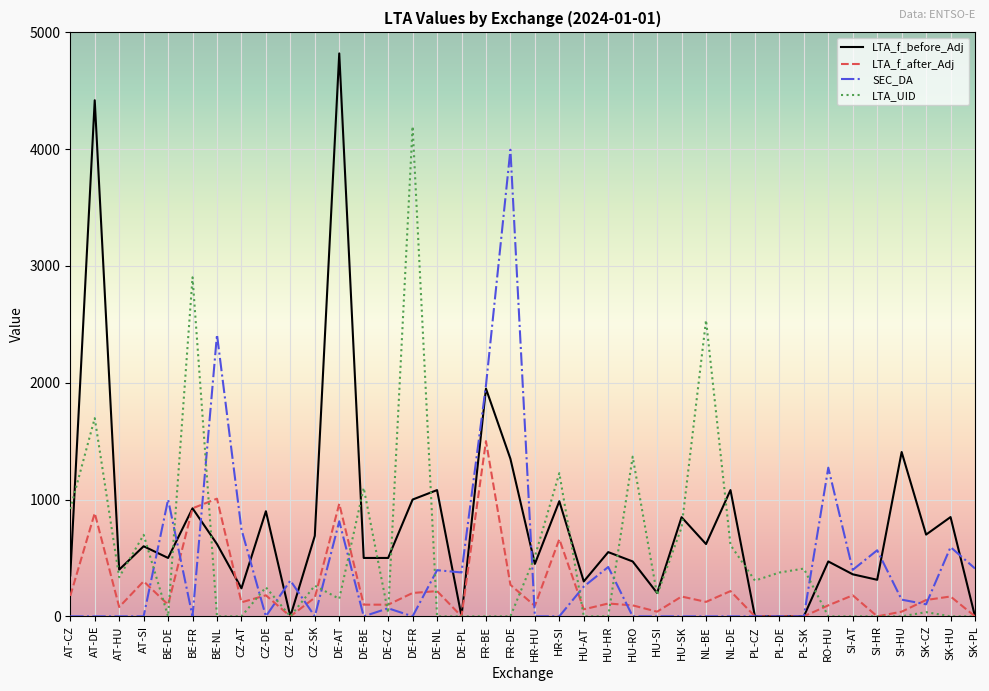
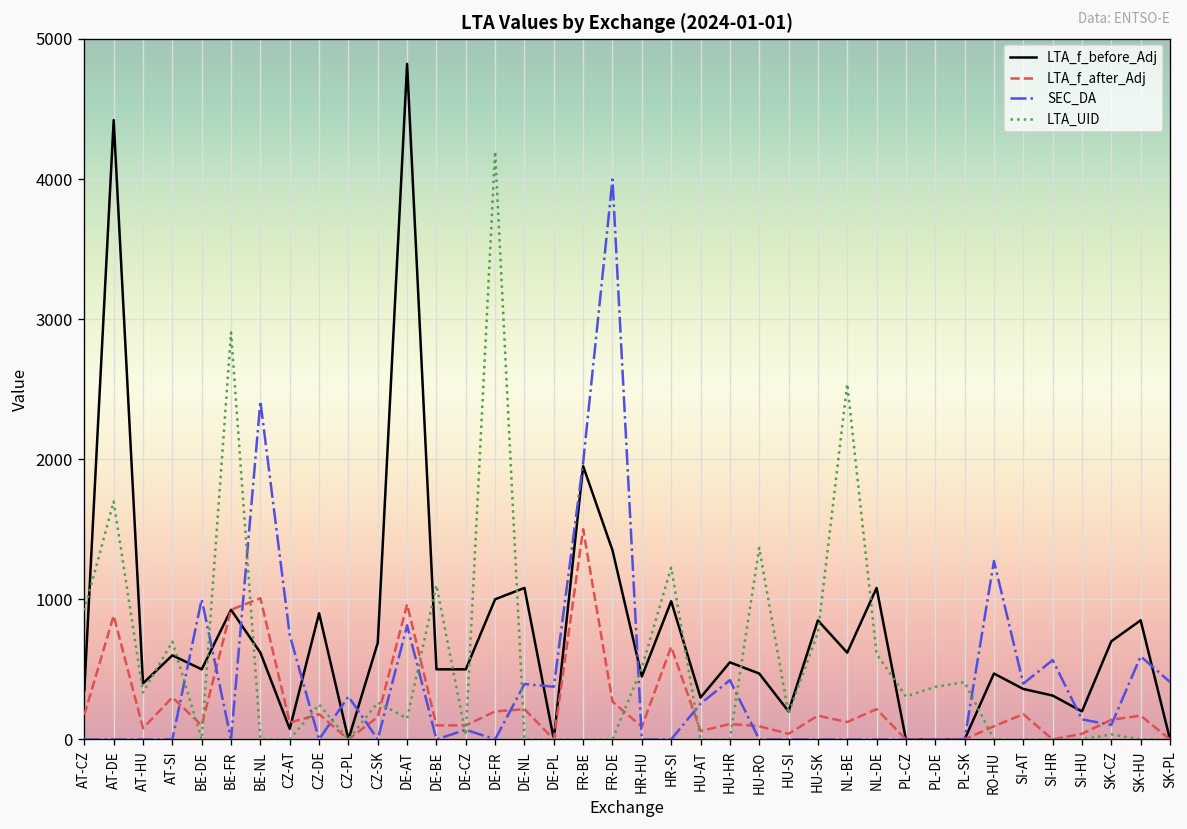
  {
    "LTA_f_before_Adj": {
      "AT-CZ": 350,
      "AT-DE": 4420,
      "AT-HU": 400,
      "AT-SI": 600,
      "BE-DE": 500,
      "BE-NL": 620,
-     "CZ-AT": 240,
+     "CZ-AT": 80,
      "CZ-DE": 900,
      "CZ-SK": 690,
      "DE-AT": 4820,
      "DE-BE": 500,
      "DE-CZ": 500,
      "DE-FR": 1000,
      "DE-NL": 1080,
      "FR-BE": 1950,
      "FR-DE": 1350,
      "HR-HU": 450,
      "HR-SI": 990,
      "HU-AT": 300,
      "HU-HR": 550,
      "HU-RO": 470,
      "HU-SK": 850,
      "NL-BE": 620,
      "NL-DE": 1080,
      "RO-HU": 470,
      "SI-AT": 360,
      "SI-HR": 310,
-     "SI-HU": 1410,
+     "SI-HU": 200,
      "SK-CZ": 700,
      "SK-HU": 850
    },
    "LTA_f_after_Adj": {
      "AT-CZ": 180,
      "AT-DE": 880,
      "AT-HU": 80,
      "AT-SI": 300,
      "BE-DE": 100,
      "BE-NL": 1010,
      "CZ-AT": 120,
      "CZ-DE": 180,
      "CZ-SK": 160,
      "DE-AT": 960,
      "DE-BE": 100,
      "DE-CZ": 100,
      "DE-FR": 200,
      "DE-NL": 220,
      "FR-BE": 1500,
      "FR-DE": 270,
      "HR-HU": 90,
      "HR-SI": 660,
      "HU-AT": 60,
      "HU-HR": 110,
      "HU-RO": 90,
      "HU-SI": 40,
      "HU-SK": 170,
      "NL-BE": 120,
      "NL-DE": 220,
      "RO-HU": 90,
      "SI-AT": 180,
      "SI-HU": 40,
      "SK-CZ": 140,
      "SK-HU": 170
    },
    "SEC_DA": {
      "AT-CZ": 0,
      "AT-DE": 0,
      "AT-HU": 0,
      "AT-SI": 0,
      "BE-DE": 1000,
      "BE-FR": 0,
      "BE-NL": 2410,
      "CZ-AT": 740,
      "CZ-DE": 0,
      "CZ-PL": 310,
      "CZ-SK": 0,
      "DE-AT": 810,
      "DE-BE": 0,
      "DE-CZ": 70,
      "DE-FR": 0,
      "DE-NL": 400,
      "DE-PL": 380,
      "FR-BE": 1980,
      "FR-DE": 4000,
      "HR-HU": 0,
      "HR-SI": 0,
      "HU-AT": 260,
      "HU-HR": 420,
      "HU-RO": 0,
      "HU-SI": 0,
      "HU-SK": 0,
      "NL-BE": 0,
      "NL-DE": 0,
      "RO-HU": 1270,
      "SI-AT": 400,
      "SI-HR": 570,
      "SI-HU": 140,
      "SK-CZ": 100,
      "SK-HU": 590,
      "SK-PL": 410
    },
    "LTA_UID": {
      "AT-CZ": 920,
      "AT-DE": 1700,
      "AT-HU": 340,
      "AT-SI": 700,
      "BE-DE": 0,
      "BE-FR": 2900,
      "BE-NL": 0,
      "CZ-AT": 0,
      "CZ-DE": 250,
      "CZ-SK": 260,
      "DE-AT": 150,
      "DE-BE": 1100,
      "DE-CZ": 30,
      "DE-FR": 4200,
      "DE-NL": 0,
      "FR-BE": 0,
      "FR-DE": 0,
      "HR-HU": 510,
      "HR-SI": 1230,
      "HU-AT": 0,
      "HU-HR": 0,
      "HU-RO": 1370,
      "HU-SK": 760,
      "NL-BE": 2540,
      "NL-DE": 610,
      "PL-CZ": 310,
      "PL-DE": 380,
      "PL-SK": 410,
      "RO-HU": 0,
      "SI-AT": 0,
      "SI-HU": 0,
      "SK-CZ": 40,
      "SK-HU": 0
    }
  }
